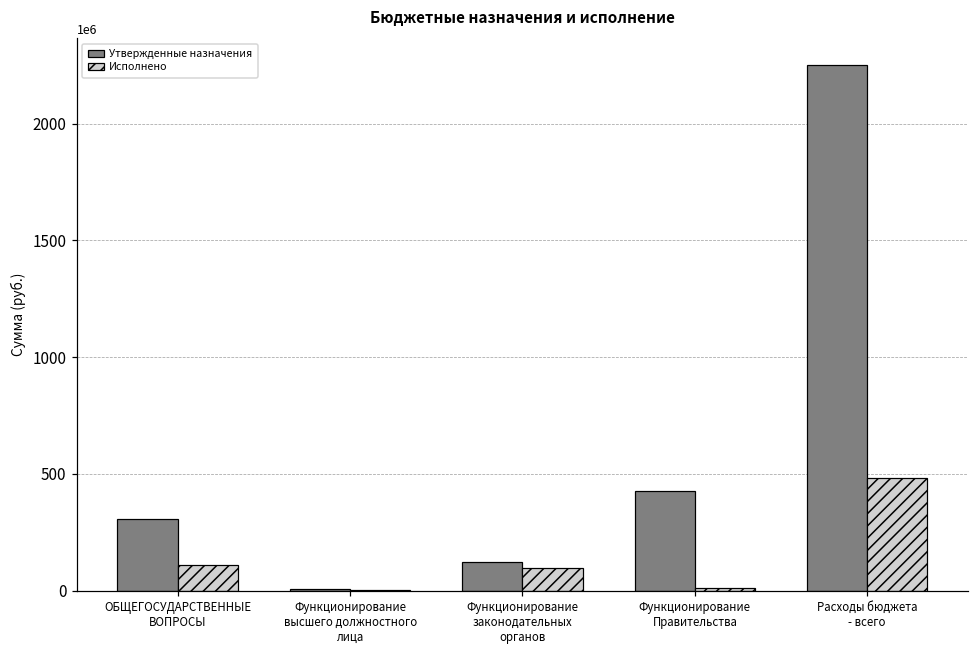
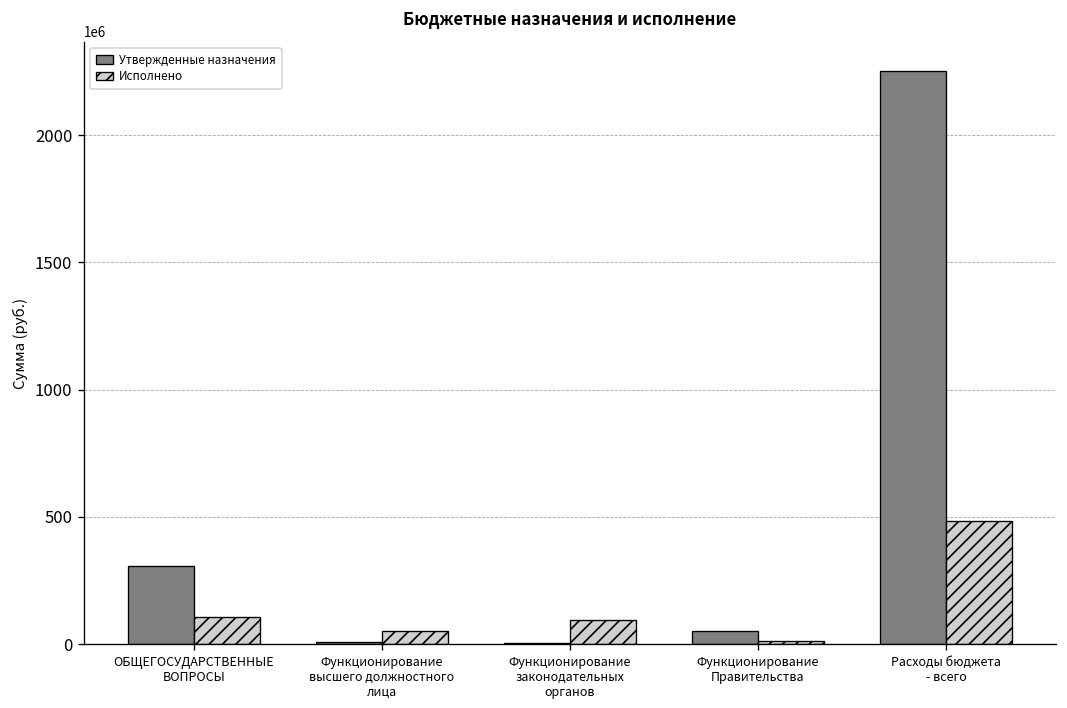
  {
    "Утвержденные назначения": {
      "ОБЩЕГОСУДАРСТВЕННЫЕ ВОПРОСЫ": 310000000,
-     "Функционирование законодательных органов": 120000000,
-     "Функционирование Правительства": 420000000,
+     "Функционирование законодательных органов": 10000000,
+     "Функционирование Правительства": 50000000,
      "Расходы бюджета - всего": 2250000000
    },
    "Исполнено": {
      "ОБЩЕГОСУДАРСТВЕННЫЕ ВОПРОСЫ": 110000000,
-     "Функционирование высшего должностного лица": 0,
+     "Функционирование высшего должностного лица": 50000000,
      "Функционирование законодательных органов": 100000000,
      "Расходы бюджета - всего": 480000000
    }
  }
